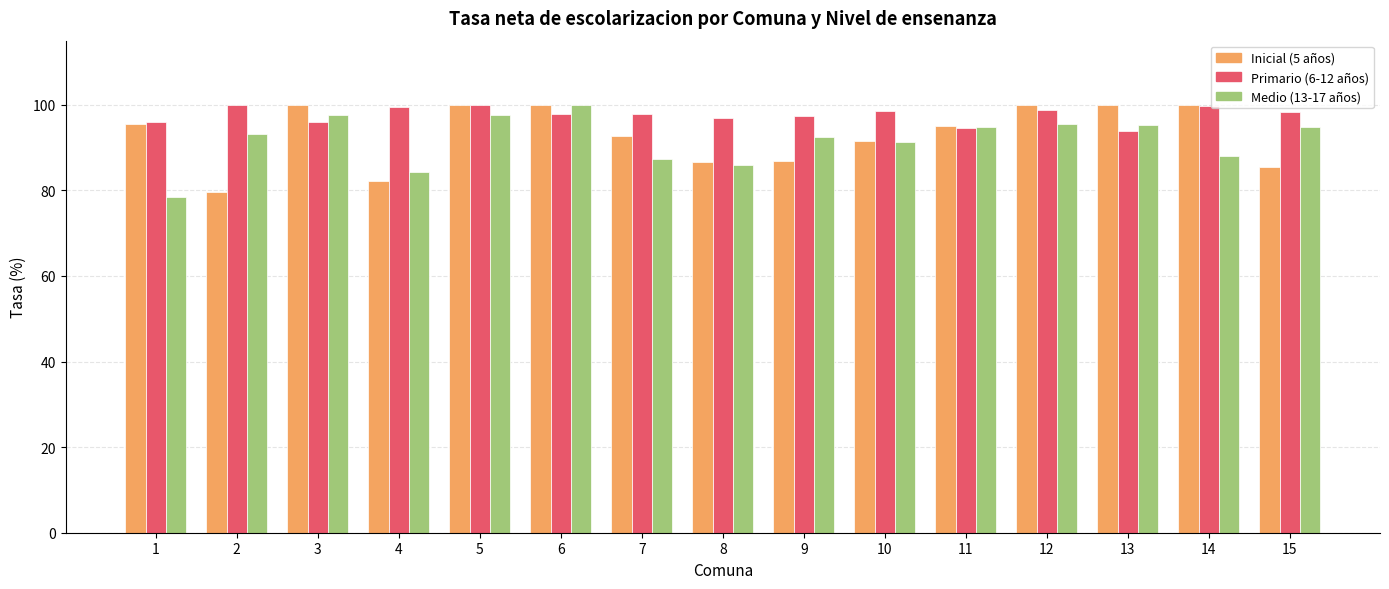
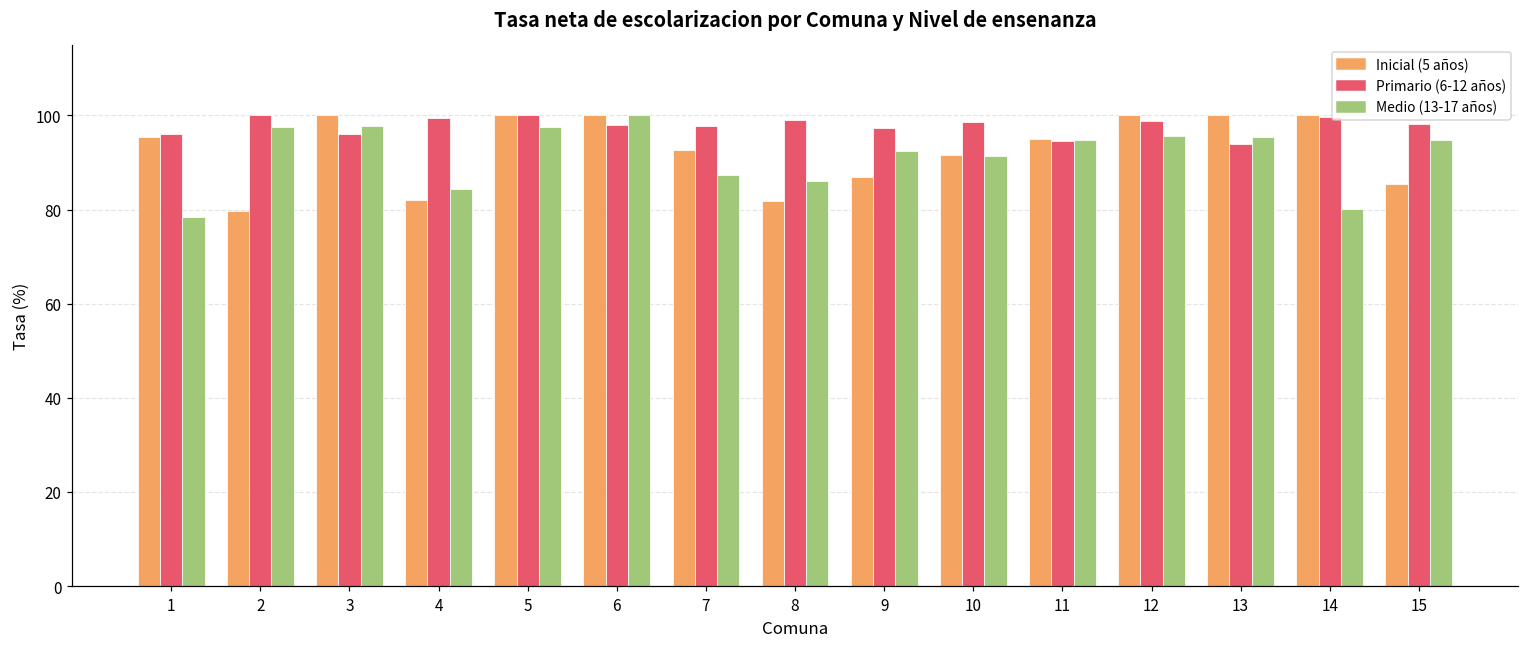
  {
    "Inicial (5 años)": {
      "1": 95,
      "2": 80,
      "3": 100,
      "4": 82,
      "5": 100,
      "6": 100,
      "7": 93,
-     "8": 87,
+     "8": 82,
      "9": 87,
      "10": 92,
      "11": 95,
      "12": 100,
      "13": 100,
      "14": 100,
      "15": 85
    },
    "Primario (6-12 años)": {
      "1": 96,
      "2": 100,
      "3": 96,
      "4": 99,
      "5": 100,
      "6": 98,
      "7": 98,
-     "8": 97,
+     "8": 99,
      "9": 97,
      "10": 99,
      "11": 95,
      "12": 99,
      "13": 94,
      "14": 100,
      "15": 98
    },
    "Medio (13-17 años)": {
      "1": 78,
-     "2": 93,
+     "2": 98,
      "3": 98,
      "4": 84,
      "5": 98,
      "6": 100,
      "7": 87,
      "8": 86,
      "9": 92,
      "10": 91,
      "11": 95,
      "12": 96,
      "13": 95,
-     "14": 88,
+     "14": 80,
      "15": 95
    }
  }
